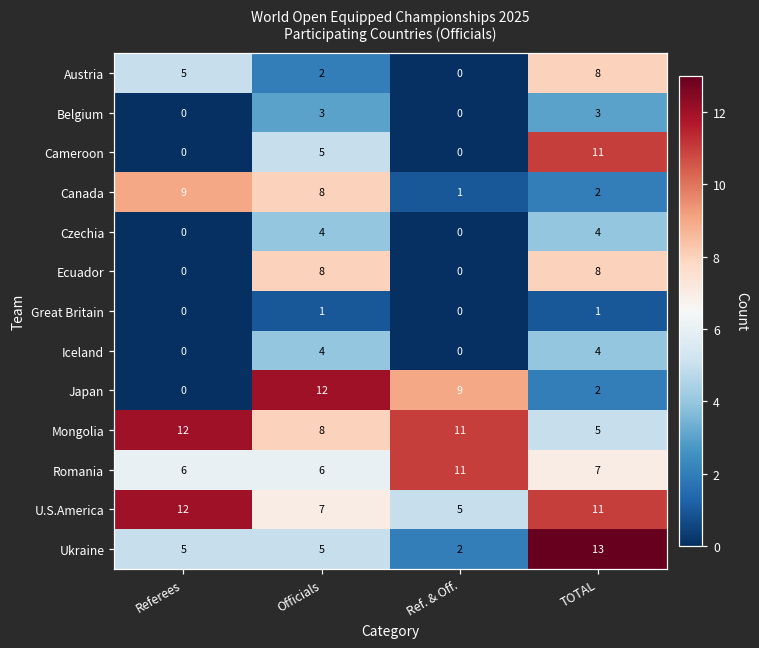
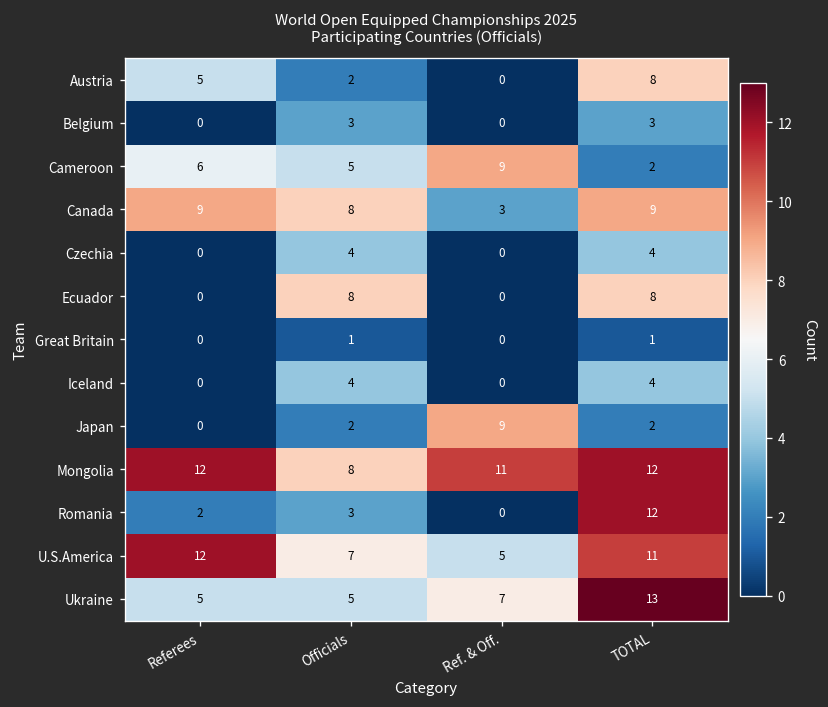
  {
    "Austria": {
      "Referees": 5,
      "Officials": 2,
      "Ref. & Off.": 0,
      "TOTAL": 8
    },
    "Belgium": {
      "Referees": 0,
      "Officials": 3,
      "Ref. & Off.": 0,
      "TOTAL": 3
    },
    "Cameroon": {
-     "Referees": 0,
+     "Referees": 6,
      "Officials": 5,
-     "Ref. & Off.": 0,
-     "TOTAL": 11
+     "Ref. & Off.": 9,
+     "TOTAL": 2
    },
    "Canada": {
      "Referees": 9,
      "Officials": 8,
-     "Ref. & Off.": 1,
-     "TOTAL": 2
+     "Ref. & Off.": 3,
+     "TOTAL": 9
    },
    "Czechia": {
      "Referees": 0,
      "Officials": 4,
      "Ref. & Off.": 0,
      "TOTAL": 4
    },
    "Ecuador": {
      "Referees": 0,
      "Officials": 8,
      "Ref. & Off.": 0,
      "TOTAL": 8
    },
    "Great Britain": {
      "Referees": 0,
      "Officials": 1,
      "Ref. & Off.": 0,
      "TOTAL": 1
    },
    "Iceland": {
      "Referees": 0,
      "Officials": 4,
      "Ref. & Off.": 0,
      "TOTAL": 4
    },
    "Japan": {
      "Referees": 0,
-     "Officials": 12,
+     "Officials": 2,
      "Ref. & Off.": 9,
      "TOTAL": 2
    },
    "Mongolia": {
      "Referees": 12,
      "Officials": 8,
      "Ref. & Off.": 11,
-     "TOTAL": 5
+     "TOTAL": 12
    },
    "Romania": {
-     "Referees": 6,
-     "Officials": 6,
-     "Ref. & Off.": 11,
-     "TOTAL": 7
+     "Referees": 2,
+     "Officials": 3,
+     "Ref. & Off.": 0,
+     "TOTAL": 12
    },
    "U.S.America": {
      "Referees": 12,
      "Officials": 7,
      "Ref. & Off.": 5,
      "TOTAL": 11
    },
    "Ukraine": {
      "Referees": 5,
      "Officials": 5,
-     "Ref. & Off.": 2,
+     "Ref. & Off.": 7,
      "TOTAL": 13
    }
  }
